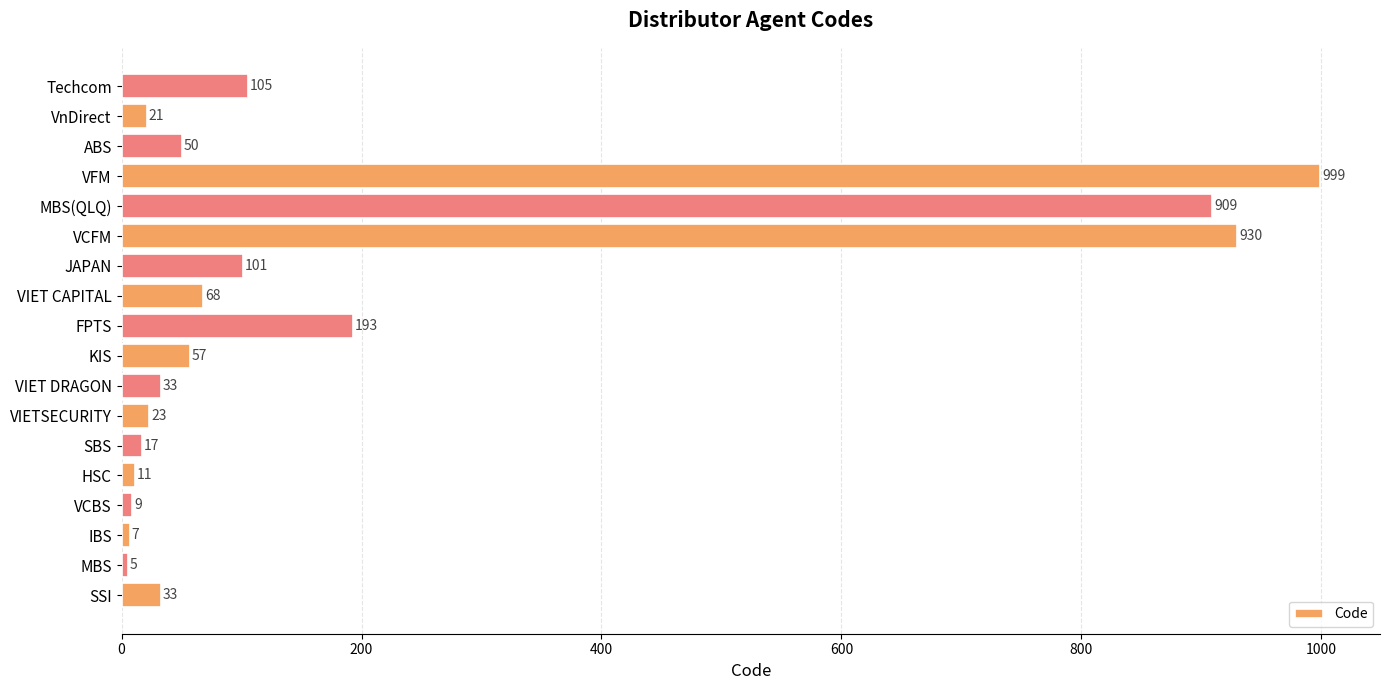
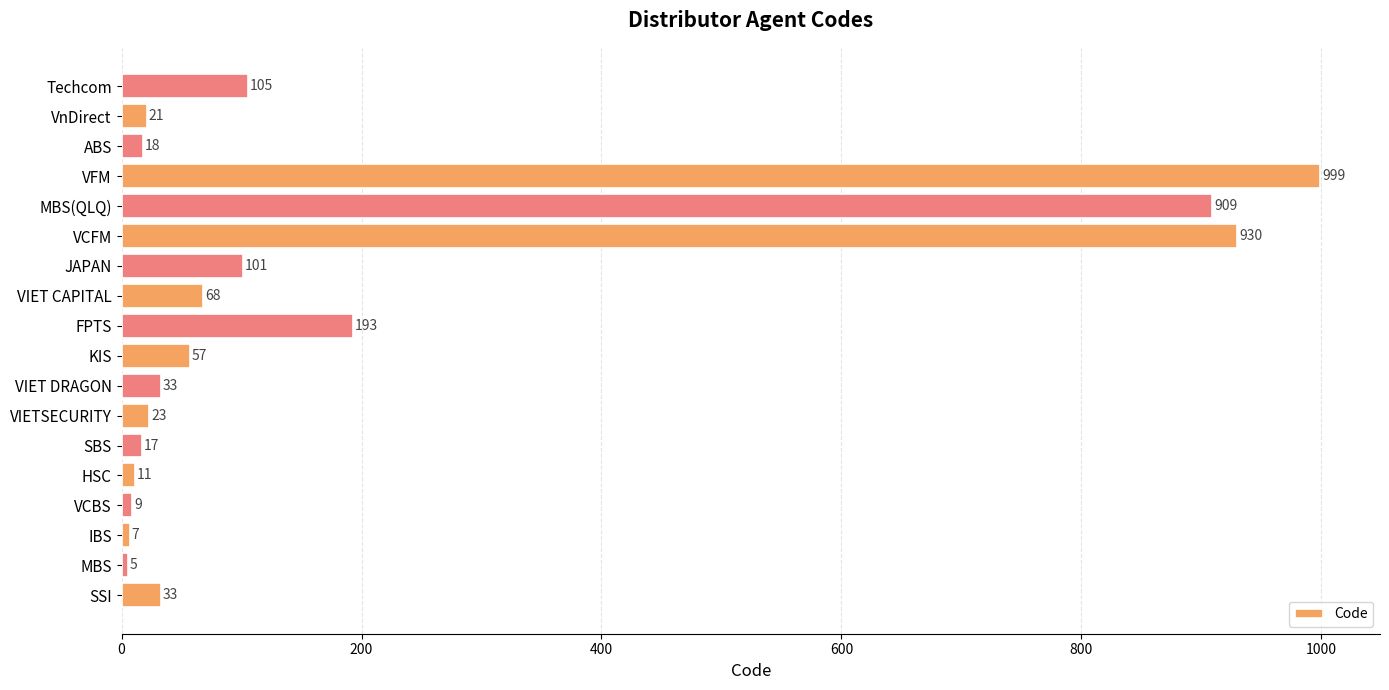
  {
    "Techcom": 105,
    "VnDirect": 21,
-   "ABS": 50,
+   "ABS": 18,
    "VFM": 999,
    "MBS(QLQ)": 909,
    "VCFM": 930,
    "JAPAN": 101,
    "VIET CAPITAL": 68,
    "FPTS": 193,
    "KIS": 57,
    "VIET DRAGON": 33,
    "VIETSECURITY": 23,
    "SBS": 17,
    "HSC": 11,
    "VCBS": 9,
    "IBS": 7,
    "MBS": 5,
    "SSI": 33
  }
